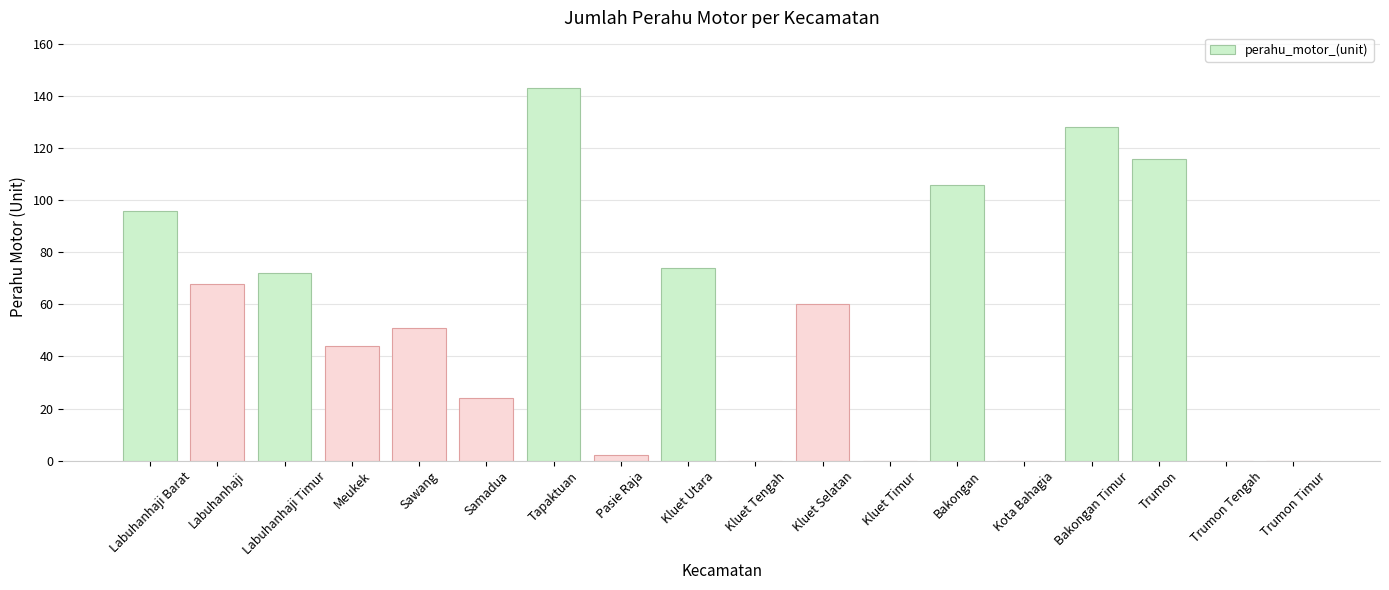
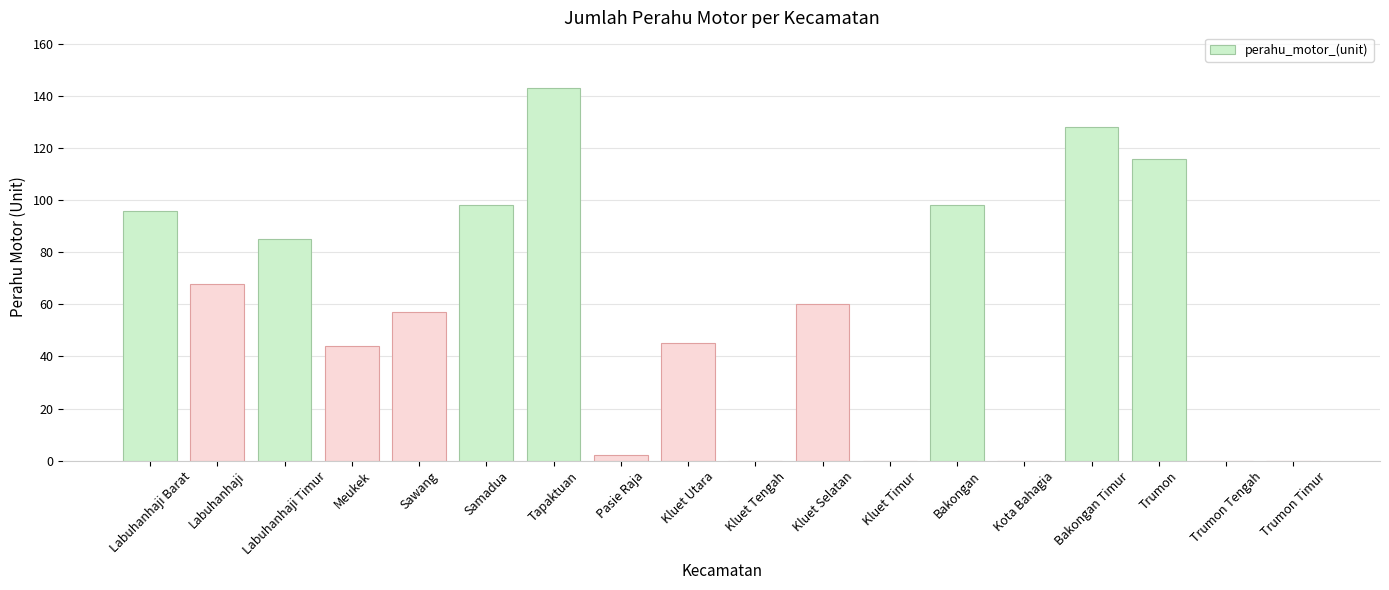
  {
    "Labuhanhaji Barat": 96,
    "Labuhanhaji": 68,
-   "Labuhanhaji Timur": 72,
+   "Labuhanhaji Timur": 85,
    "Meukek": 44,
-   "Sawang": 51,
-   "Samadua": 24,
+   "Sawang": 57,
+   "Samadua": 98,
    "Tapaktuan": 143,
    "Pasie Raja": 2,
-   "Kluet Utara": 74,
+   "Kluet Utara": 45,
    "Kluet Tengah": 0,
    "Kluet Selatan": 60,
    "Kluet Timur": 0,
-   "Bakongan": 106,
+   "Bakongan": 98,
    "Kota Bahagia": 0,
    "Bakongan Timur": 128,
    "Trumon": 116,
    "Trumon Tengah": 0,
    "Trumon Timur": 0
  }
